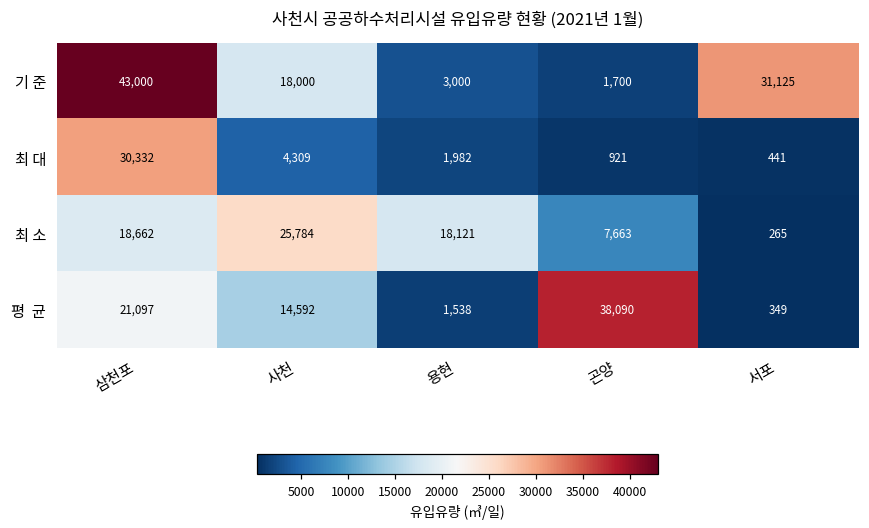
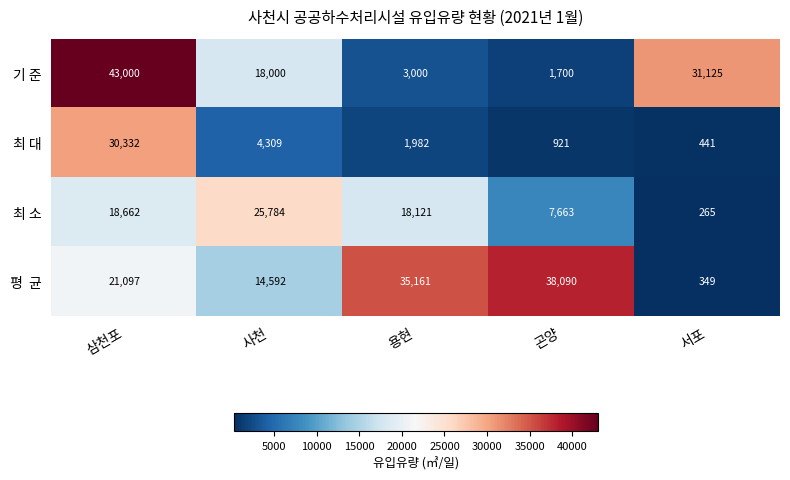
  {
    "기 준": {
      "삼천포": "43,000",
      "사천": "18,000",
      "용현": "3,000",
      "곤양": "1,700",
      "서포": "31,125"
    },
    "최 대": {
      "삼천포": "30,332",
      "사천": "4,309",
      "용현": "1,982",
      "곤양": "921",
      "서포": "441"
    },
    "최 소": {
      "삼천포": "18,662",
      "사천": "25,784",
      "용현": "18,121",
      "곤양": "7,663",
      "서포": "265"
    },
    "평 균": {
      "삼천포": "21,097",
      "사천": "14,592",
-     "용현": "1,538",
+     "용현": "35,161",
      "곤양": "38,090",
      "서포": "349"
    }
  }
